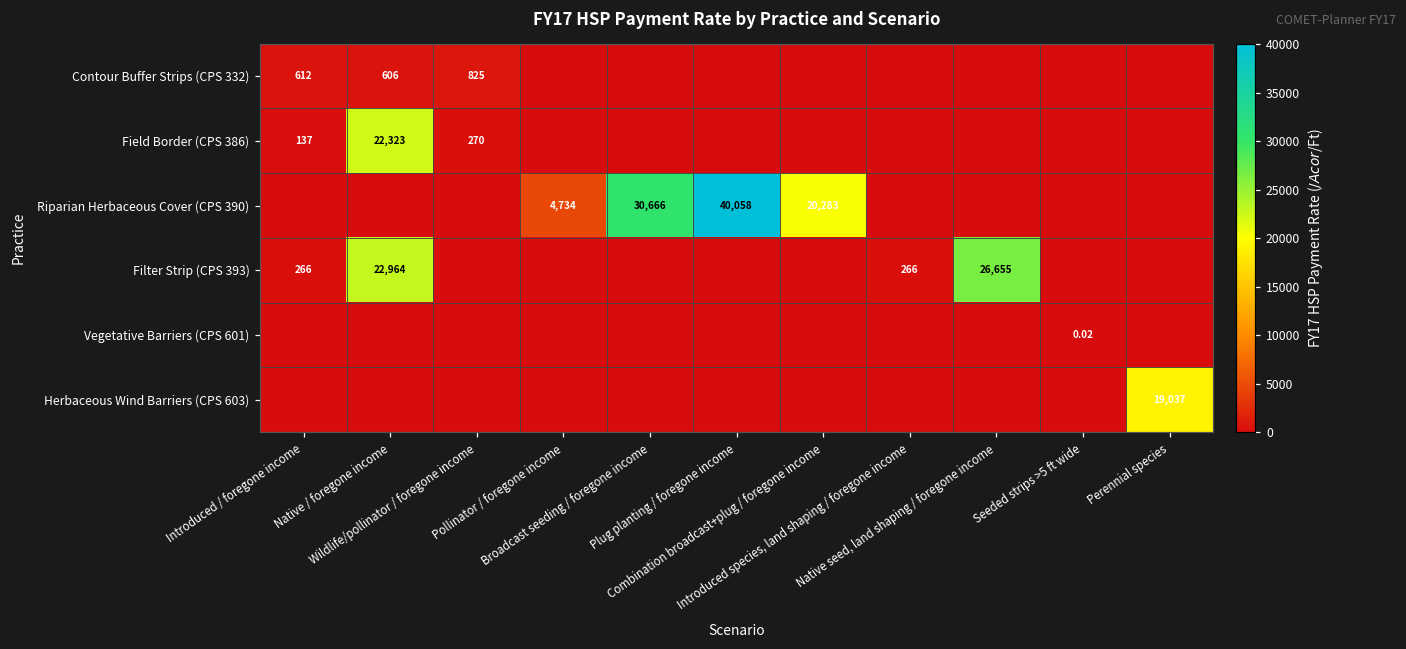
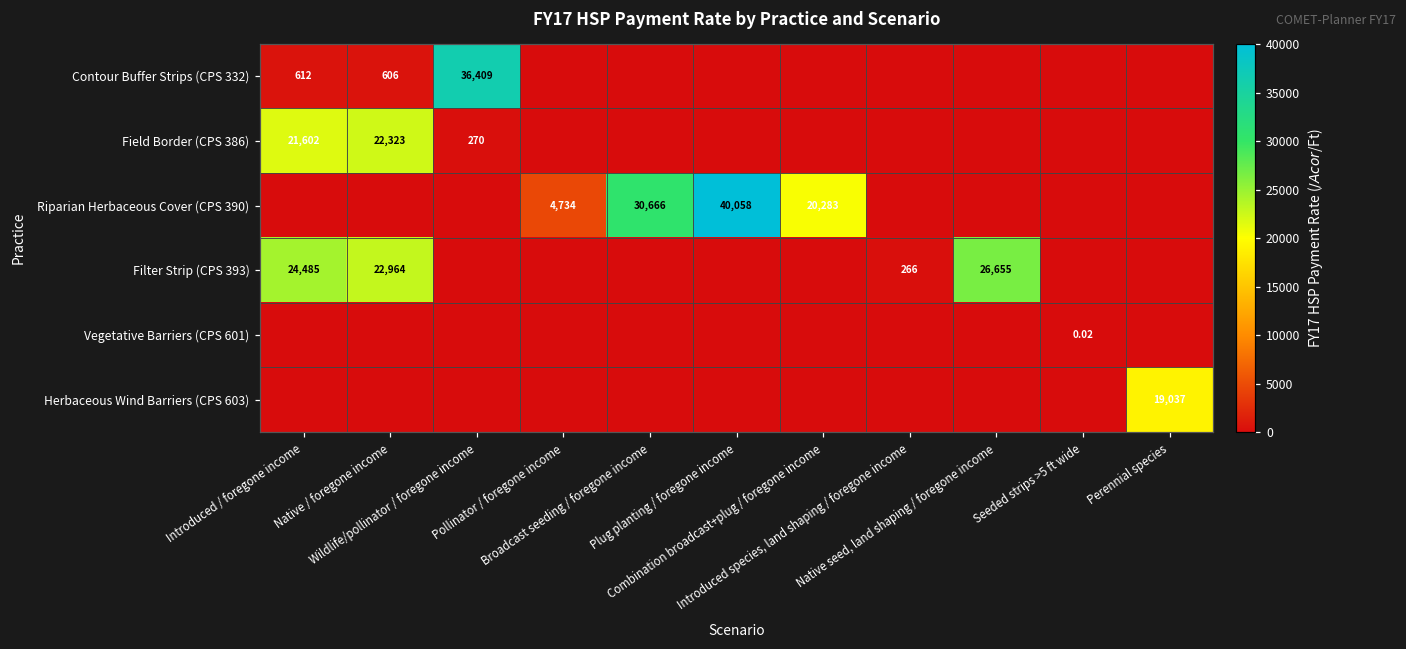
  {
    "Contour Buffer Strips (CPS 332)": {
      "Introduced / foregone income": "612",
      "Native / foregone income": "606",
-     "Wildlife/pollinator / foregone income": "825"
+     "Wildlife/pollinator / foregone income": "36,409"
    },
    "Field Border (CPS 386)": {
-     "Introduced / foregone income": "137",
+     "Introduced / foregone income": "21,602",
      "Native / foregone income": "22,323",
      "Wildlife/pollinator / foregone income": "270"
    },
    "Riparian Herbaceous Cover (CPS 390)": {
      "Pollinator / foregone income": "4,734",
      "Broadcast seeding / foregone income": "30,666",
      "Plug planting / foregone income": "40,058",
      "Combination broadcast+plug / foregone income": "20,283"
    },
    "Filter Strip (CPS 393)": {
-     "Introduced / foregone income": "266",
+     "Introduced / foregone income": "24,485",
      "Native / foregone income": "22,964",
      "Introduced species, land shaping / foregone income": "266",
      "Native seed, land shaping / foregone income": "26,655"
    },
    "Vegetative Barriers (CPS 601)": {
      "Seeded strips >5 ft wide": "0.02"
    },
    "Herbaceous Wind Barriers (CPS 603)": {
      "Perennial species": "19,037"
    }
  }
